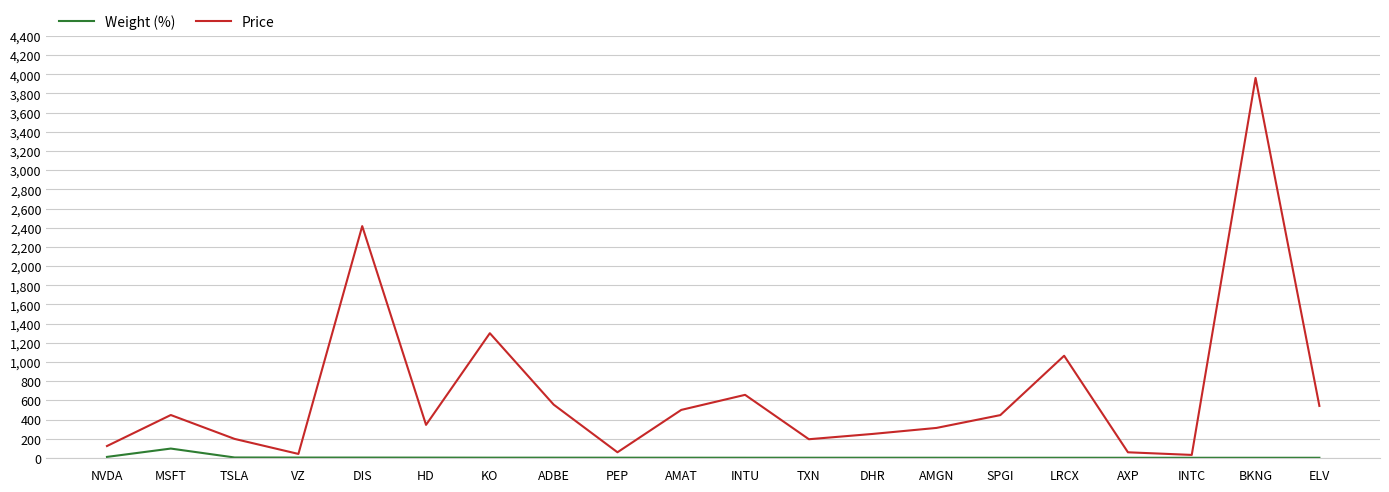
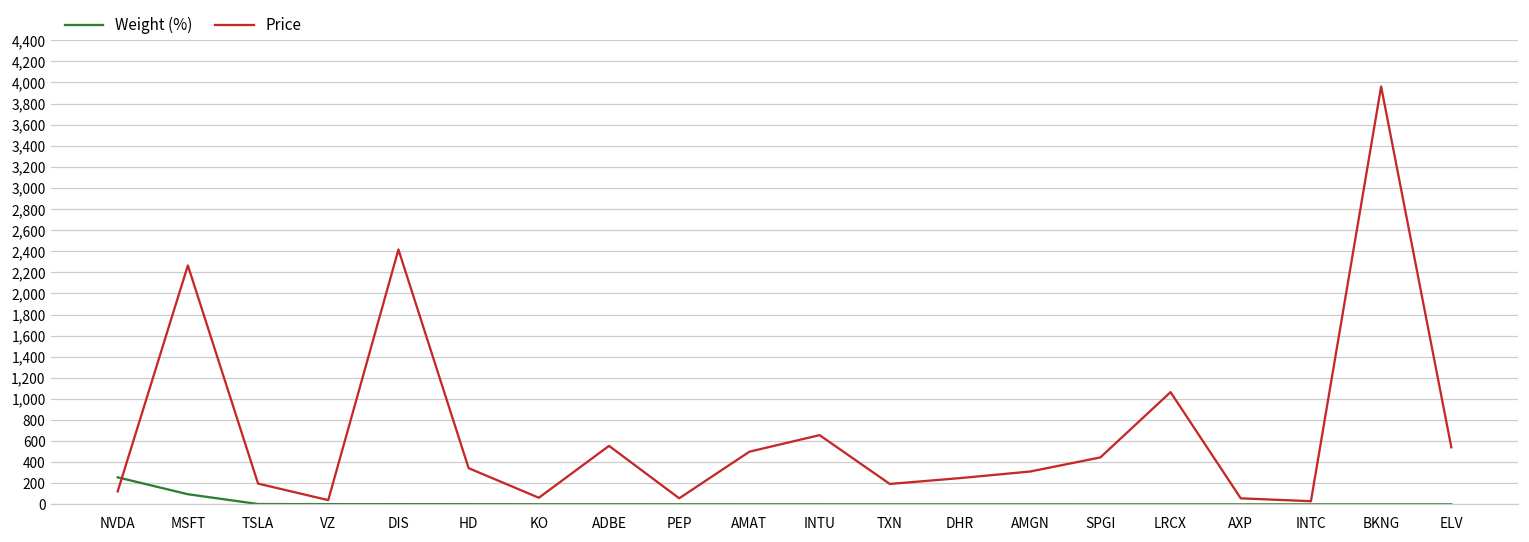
  {
    "Weight (%)": {
-     "NVDA": "0",
+     "NVDA": "300",
      "MSFT": "100",
      "TSLA": "0",
      "VZ": "0",
      "DIS": "0",
      "HD": "0",
      "KO": "0",
      "ADBE": "0",
      "PEP": "0",
      "AMAT": "0",
      "INTU": "0",
      "TXN": "0",
      "DHR": "0",
      "AMGN": "0",
      "SPGI": "0",
      "LRCX": "0",
      "AXP": "0",
      "INTC": "0",
      "BKNG": "0",
      "ELV": "0"
    },
    "Price": {
      "NVDA": "100",
-     "MSFT": "400",
+     "MSFT": "2,300",
      "TSLA": "200",
      "VZ": "0",
      "DIS": "2,400",
      "HD": "300",
-     "KO": "1,300",
+     "KO": "100",
      "ADBE": "600",
      "PEP": "100",
      "AMAT": "500",
      "INTU": "700",
      "TXN": "200",
      "DHR": "200",
      "AMGN": "300",
      "SPGI": "400",
      "LRCX": "1,100",
      "AXP": "100",
      "INTC": "0",
      "BKNG": "4,000",
      "ELV": "500"
    }
  }
